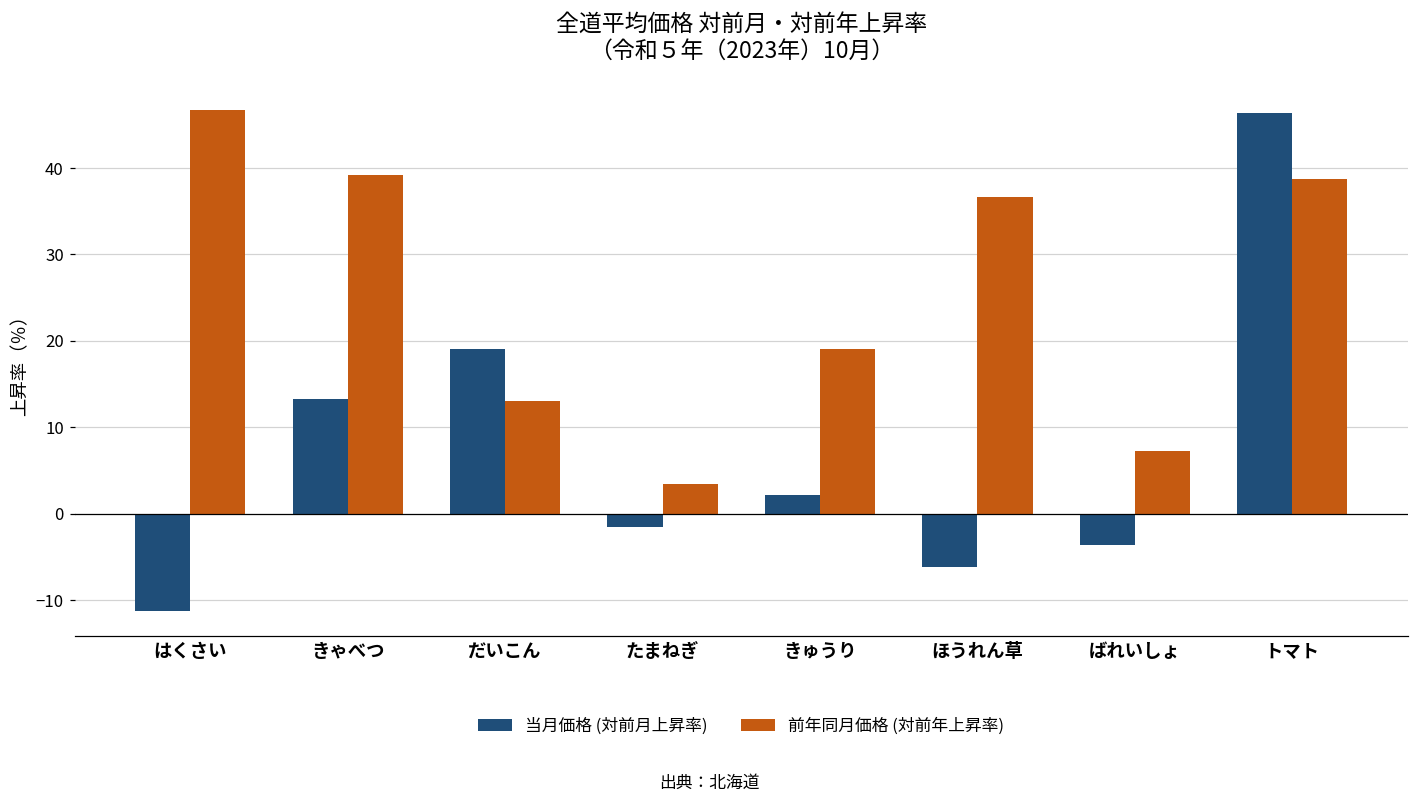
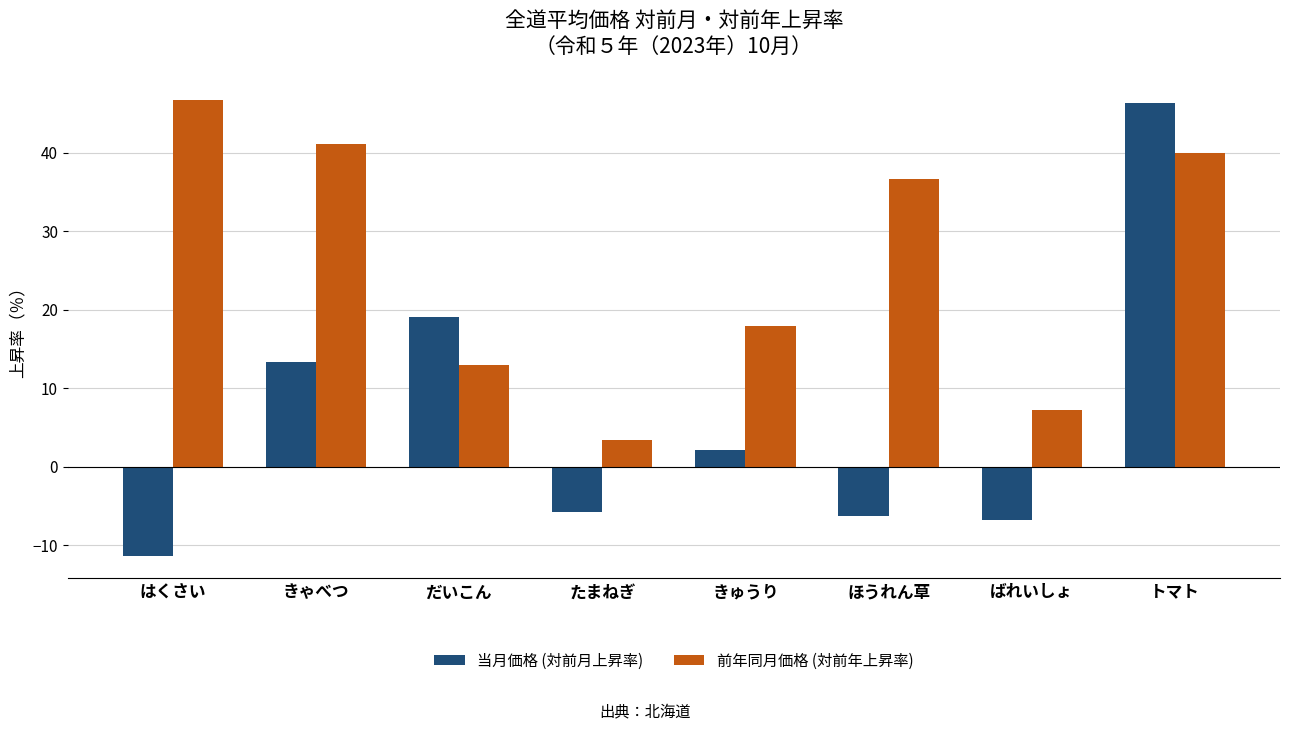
  {
    "当月価格 (対前月上昇率)": {
      "はくさい": -11,
      "きゃべつ": 13,
      "だいこん": 19,
-     "たまねぎ": -2,
+     "たまねぎ": -6,
      "きゅうり": 2,
      "ほうれん草": -6,
-     "ばれいしょ": -4,
+     "ばれいしょ": -7,
      "トマト": 46
    },
    "前年同月価格 (対前年上昇率)": {
      "はくさい": 47,
-     "きゃべつ": 39,
+     "きゃべつ": 41,
      "だいこん": 13,
      "たまねぎ": 3,
-     "きゅうり": 19,
+     "きゅうり": 18,
      "ほうれん草": 37,
      "ばれいしょ": 7,
-     "トマト": 39
+     "トマト": 40
    }
  }
